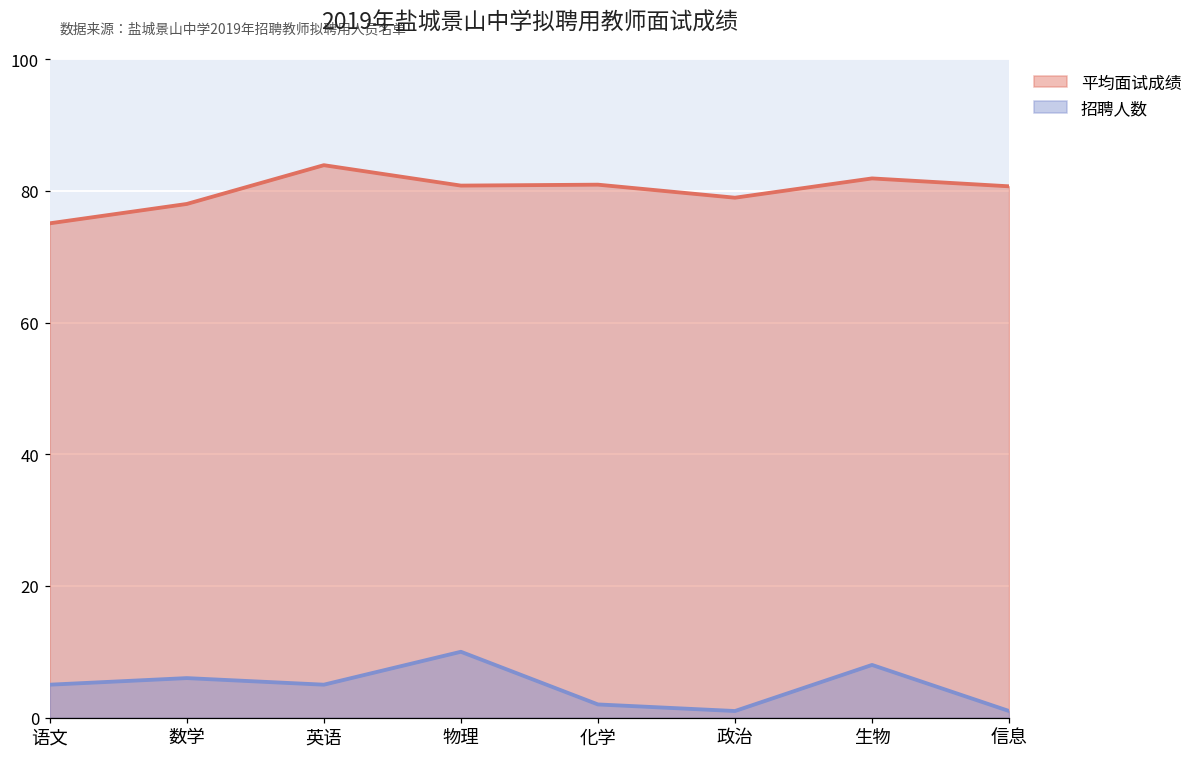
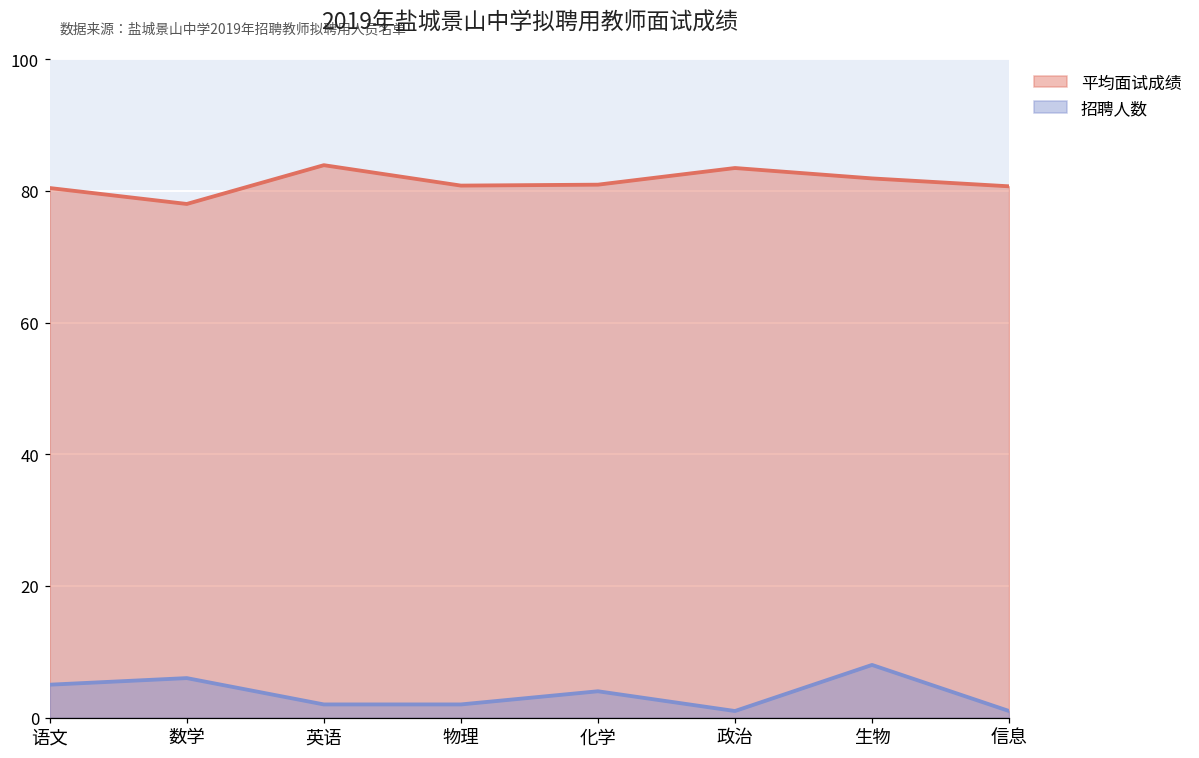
  {
    "平均面试成绩": {
-     "语文": 75,
+     "语文": 80,
      "数学": 78,
      "英语": 84,
      "物理": 81,
      "化学": 81,
-     "政治": 79,
+     "政治": 83,
      "生物": 82,
      "信息": 81
    },
    "招聘人数": {
      "语文": 5,
      "数学": 6,
-     "英语": 5,
-     "物理": 10,
-     "化学": 2,
+     "英语": 2,
+     "物理": 2,
+     "化学": 4,
      "政治": 1,
      "生物": 8,
      "信息": 1
    }
  }
